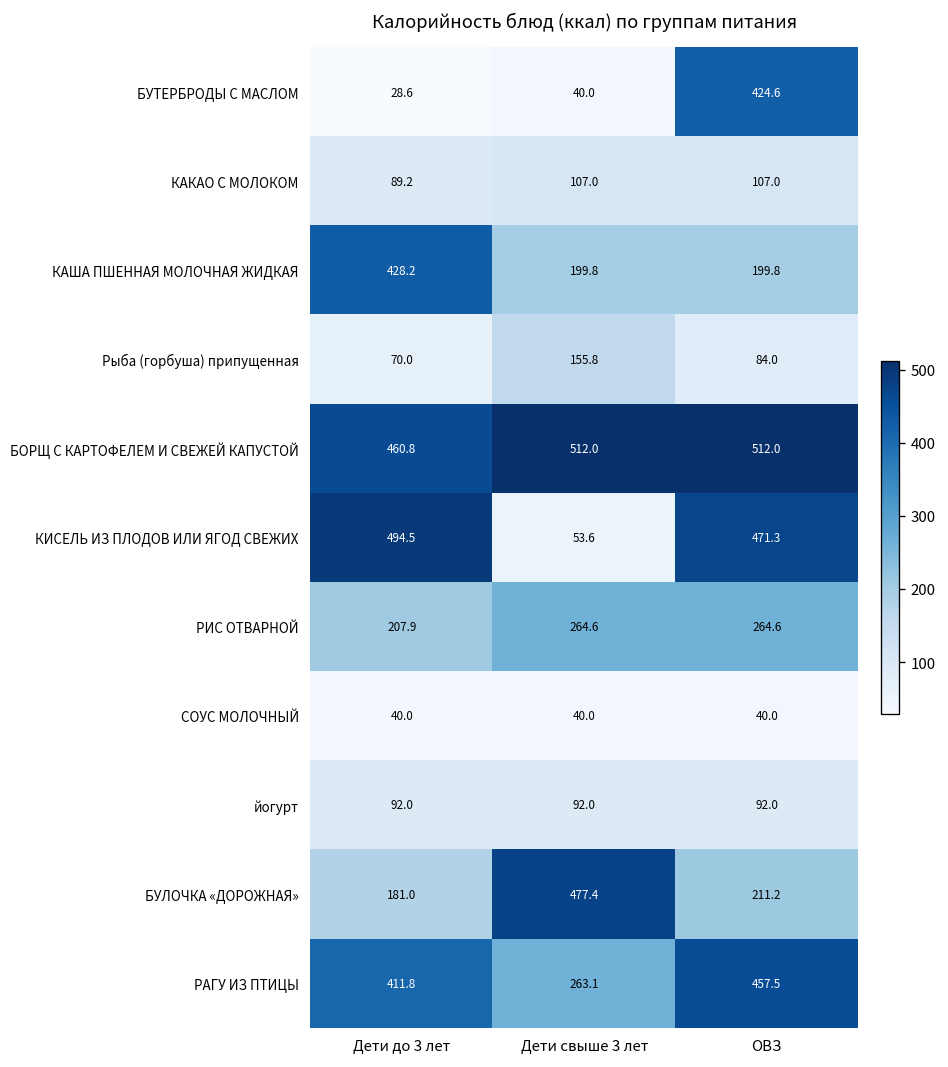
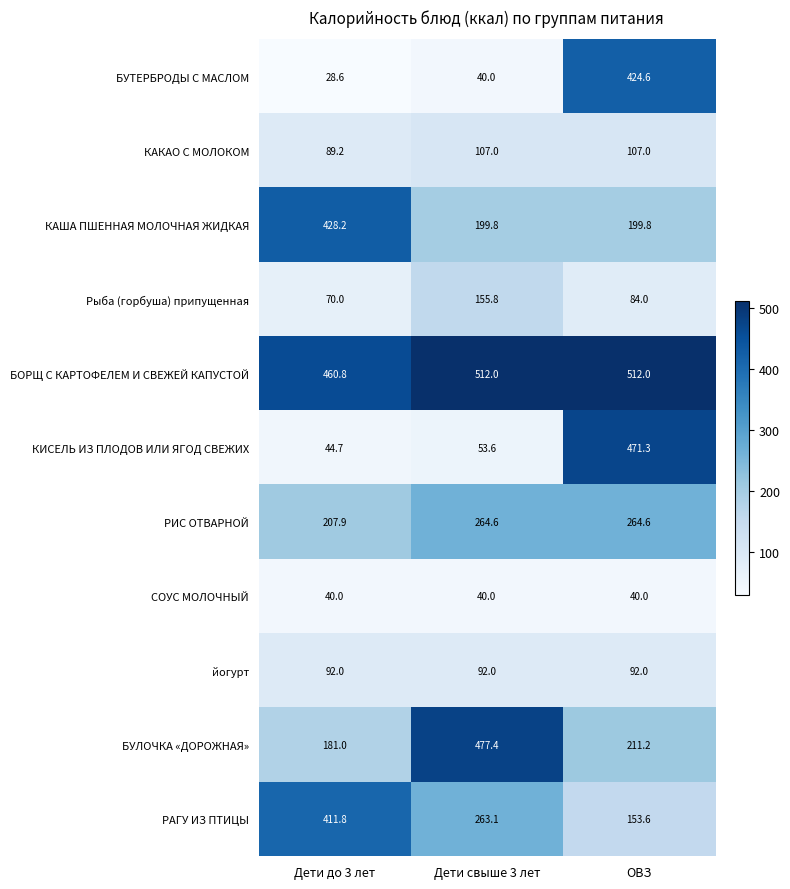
  {
    "БУТЕРБРОДЫ С МАСЛОМ": {
      "Дети до 3 лет": 28.6,
      "Дети свыше 3 лет": 40.0,
      "ОВЗ": 424.6
    },
    "КАКАО С МОЛОКОМ": {
      "Дети до 3 лет": 89.2,
      "Дети свыше 3 лет": 107.0,
      "ОВЗ": 107.0
    },
    "КАША ПШЕННАЯ МОЛОЧНАЯ ЖИДКАЯ": {
      "Дети до 3 лет": 428.2,
      "Дети свыше 3 лет": 199.8,
      "ОВЗ": 199.8
    },
    "Рыба (горбуша) припущенная": {
      "Дети до 3 лет": 70.0,
      "Дети свыше 3 лет": 155.8,
      "ОВЗ": 84.0
    },
    "БОРЩ С КАРТОФЕЛЕМ И СВЕЖЕЙ КАПУСТОЙ": {
      "Дети до 3 лет": 460.8,
      "Дети свыше 3 лет": 512.0,
      "ОВЗ": 512.0
    },
    "КИСЕЛЬ ИЗ ПЛОДОВ ИЛИ ЯГОД СВЕЖИХ": {
-     "Дети до 3 лет": 494.5,
+     "Дети до 3 лет": 44.7,
      "Дети свыше 3 лет": 53.6,
      "ОВЗ": 471.3
    },
    "РИС ОТВАРНОЙ": {
      "Дети до 3 лет": 207.9,
      "Дети свыше 3 лет": 264.6,
      "ОВЗ": 264.6
    },
    "СОУС МОЛОЧНЫЙ": {
      "Дети до 3 лет": 40.0,
      "Дети свыше 3 лет": 40.0,
      "ОВЗ": 40.0
    },
    "йогурт": {
      "Дети до 3 лет": 92.0,
      "Дети свыше 3 лет": 92.0,
      "ОВЗ": 92.0
    },
    "БУЛОЧКА «ДОРОЖНАЯ»": {
      "Дети до 3 лет": 181.0,
      "Дети свыше 3 лет": 477.4,
      "ОВЗ": 211.2
    },
    "РАГУ ИЗ ПТИЦЫ": {
      "Дети до 3 лет": 411.8,
      "Дети свыше 3 лет": 263.1,
-     "ОВЗ": 457.5
+     "ОВЗ": 153.6
    }
  }
